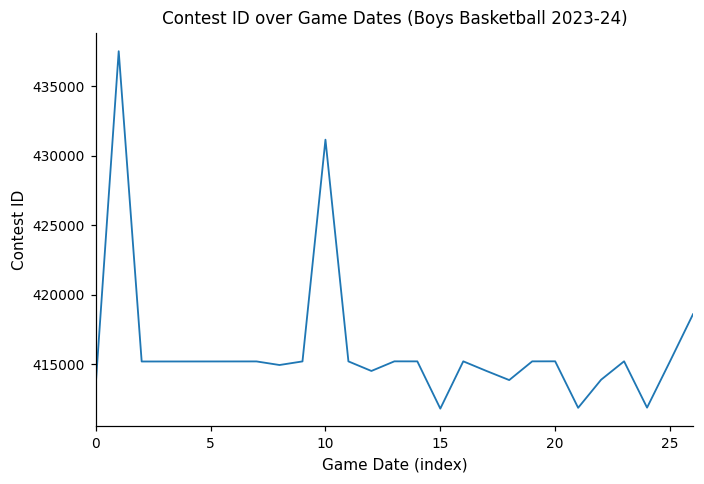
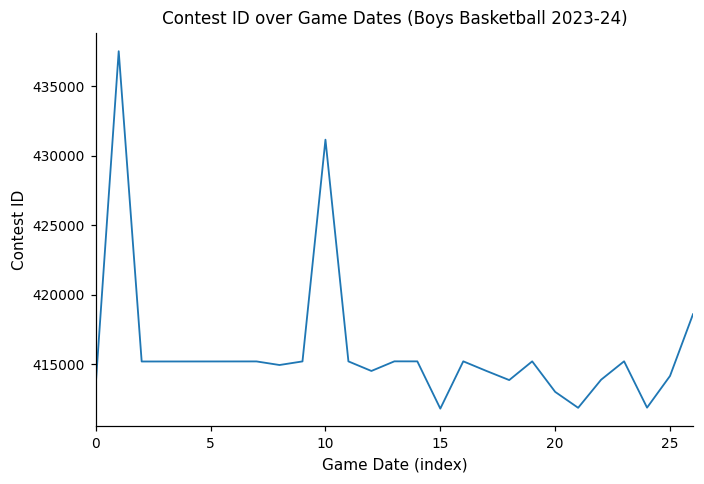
  {
    "0": 413500,
    "5": 415200,
    "10": 431200,
    "15": 411800,
-   "20": 415200,
-   "25": 415200
+   "20": 413000,
+   "25": 414100
  }
